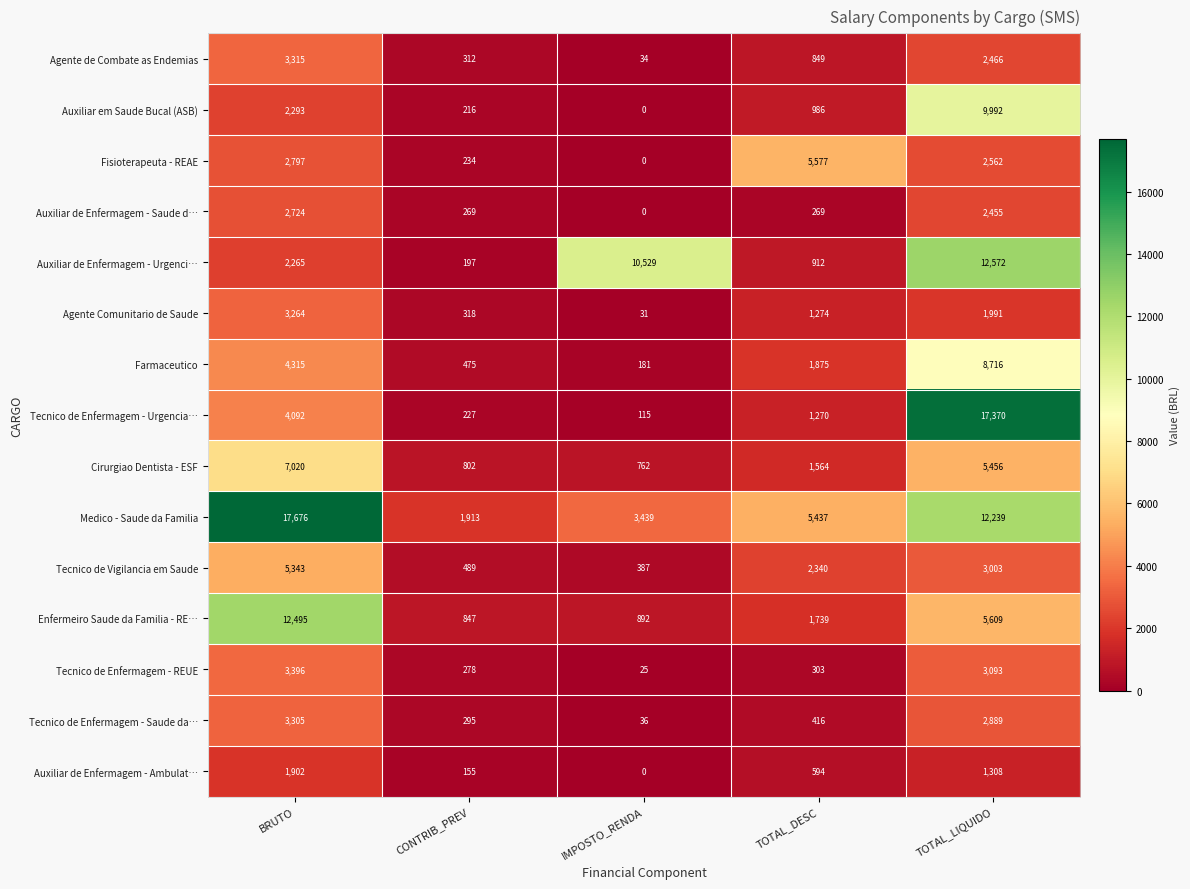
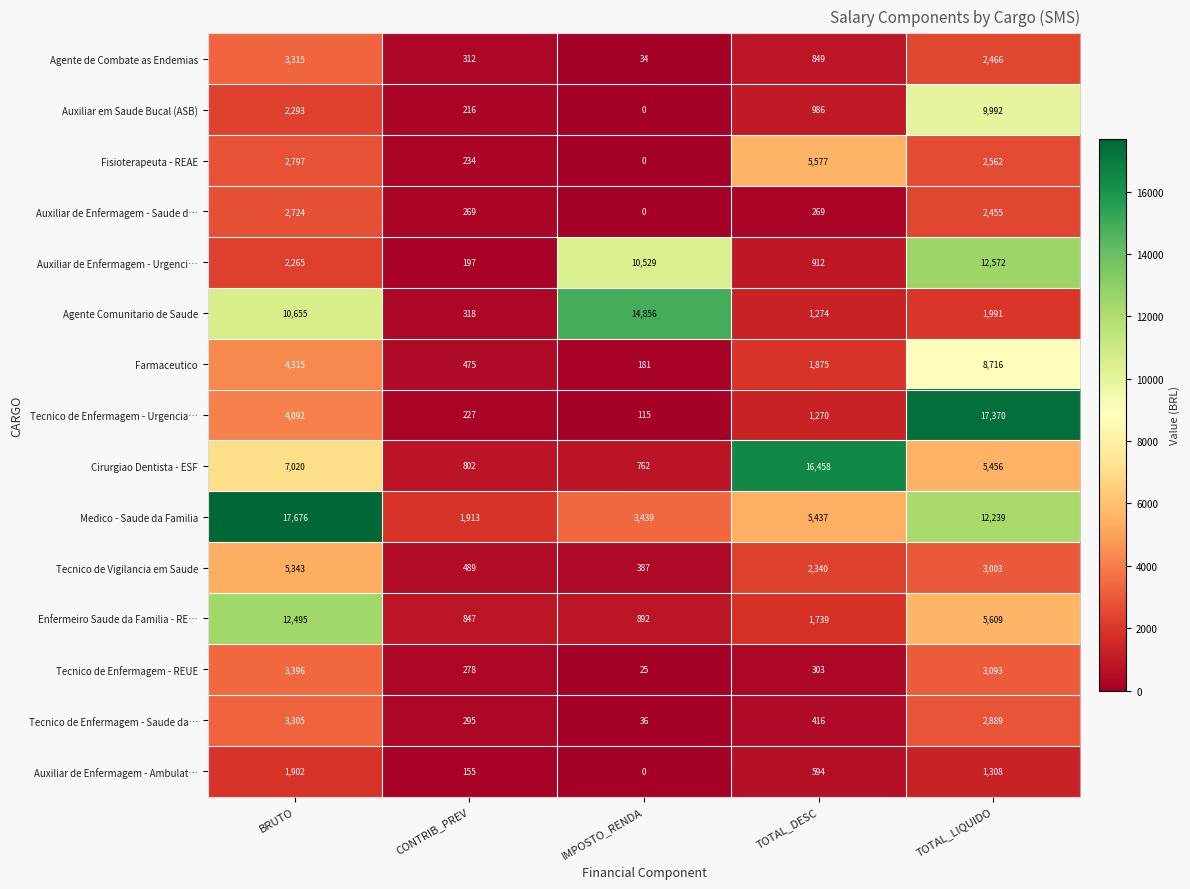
  {
    "Agente de Combate as Endemias": {
      "BRUTO": "3,315",
      "CONTRIB_PREV": "312",
      "IMPOSTO_RENDA": "34",
      "TOTAL_DESC": "849",
      "TOTAL_LIQUIDO": "2,466"
    },
    "Auxiliar em Saude Bucal (ASB)": {
      "BRUTO": "2,293",
      "CONTRIB_PREV": "216",
      "IMPOSTO_RENDA": "0",
      "TOTAL_DESC": "986",
      "TOTAL_LIQUIDO": "9,992"
    },
    "Fisioterapeuta - REAE": {
      "BRUTO": "2,797",
      "CONTRIB_PREV": "234",
      "IMPOSTO_RENDA": "0",
      "TOTAL_DESC": "5,577",
      "TOTAL_LIQUIDO": "2,562"
    },
    "Auxiliar de Enfermagem - Saude d…": {
      "BRUTO": "2,724",
      "CONTRIB_PREV": "269",
      "IMPOSTO_RENDA": "0",
      "TOTAL_DESC": "269",
      "TOTAL_LIQUIDO": "2,455"
    },
    "Auxiliar de Enfermagem - Urgenci…": {
      "BRUTO": "2,265",
      "CONTRIB_PREV": "197",
      "IMPOSTO_RENDA": "10,529",
      "TOTAL_DESC": "912",
      "TOTAL_LIQUIDO": "12,572"
    },
    "Agente Comunitario de Saude": {
-     "BRUTO": "3,264",
+     "BRUTO": "10,655",
      "CONTRIB_PREV": "318",
-     "IMPOSTO_RENDA": "31",
+     "IMPOSTO_RENDA": "14,856",
      "TOTAL_DESC": "1,274",
      "TOTAL_LIQUIDO": "1,991"
    },
    "Farmaceutico": {
      "BRUTO": "4,315",
      "CONTRIB_PREV": "475",
      "IMPOSTO_RENDA": "181",
      "TOTAL_DESC": "1,875",
      "TOTAL_LIQUIDO": "8,716"
    },
    "Tecnico de Enfermagem - Urgencia…": {
      "BRUTO": "4,092",
      "CONTRIB_PREV": "227",
      "IMPOSTO_RENDA": "115",
      "TOTAL_DESC": "1,270",
      "TOTAL_LIQUIDO": "17,370"
    },
    "Cirurgiao Dentista - ESF": {
      "BRUTO": "7,020",
      "CONTRIB_PREV": "802",
      "IMPOSTO_RENDA": "762",
-     "TOTAL_DESC": "1,564",
+     "TOTAL_DESC": "16,458",
      "TOTAL_LIQUIDO": "5,456"
    },
    "Medico - Saude da Familia": {
      "BRUTO": "17,676",
      "CONTRIB_PREV": "1,913",
      "IMPOSTO_RENDA": "3,439",
      "TOTAL_DESC": "5,437",
      "TOTAL_LIQUIDO": "12,239"
    },
    "Tecnico de Vigilancia em Saude": {
      "BRUTO": "5,343",
      "CONTRIB_PREV": "489",
      "IMPOSTO_RENDA": "387",
      "TOTAL_DESC": "2,340",
      "TOTAL_LIQUIDO": "3,003"
    },
    "Enfermeiro Saude da Familia - RE…": {
      "BRUTO": "12,495",
      "CONTRIB_PREV": "847",
      "IMPOSTO_RENDA": "892",
      "TOTAL_DESC": "1,739",
      "TOTAL_LIQUIDO": "5,609"
    },
    "Tecnico de Enfermagem - REUE": {
      "BRUTO": "3,396",
      "CONTRIB_PREV": "278",
      "IMPOSTO_RENDA": "25",
      "TOTAL_DESC": "303",
      "TOTAL_LIQUIDO": "3,093"
    },
    "Tecnico de Enfermagem - Saude da…": {
      "BRUTO": "3,305",
      "CONTRIB_PREV": "295",
      "IMPOSTO_RENDA": "36",
      "TOTAL_DESC": "416",
      "TOTAL_LIQUIDO": "2,889"
    },
    "Auxiliar de Enfermagem - Ambulat…": {
      "BRUTO": "1,902",
      "CONTRIB_PREV": "155",
      "IMPOSTO_RENDA": "0",
      "TOTAL_DESC": "594",
      "TOTAL_LIQUIDO": "1,308"
    }
  }
